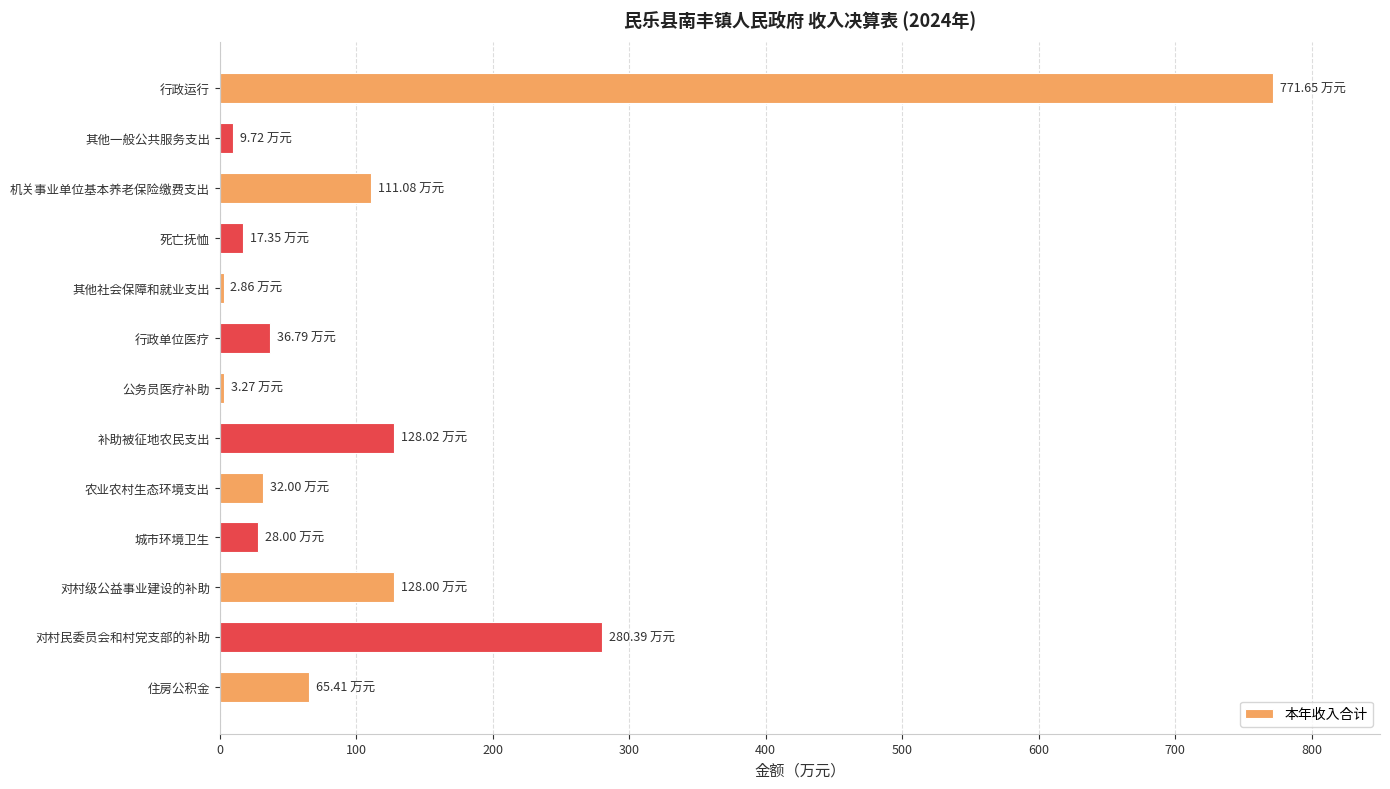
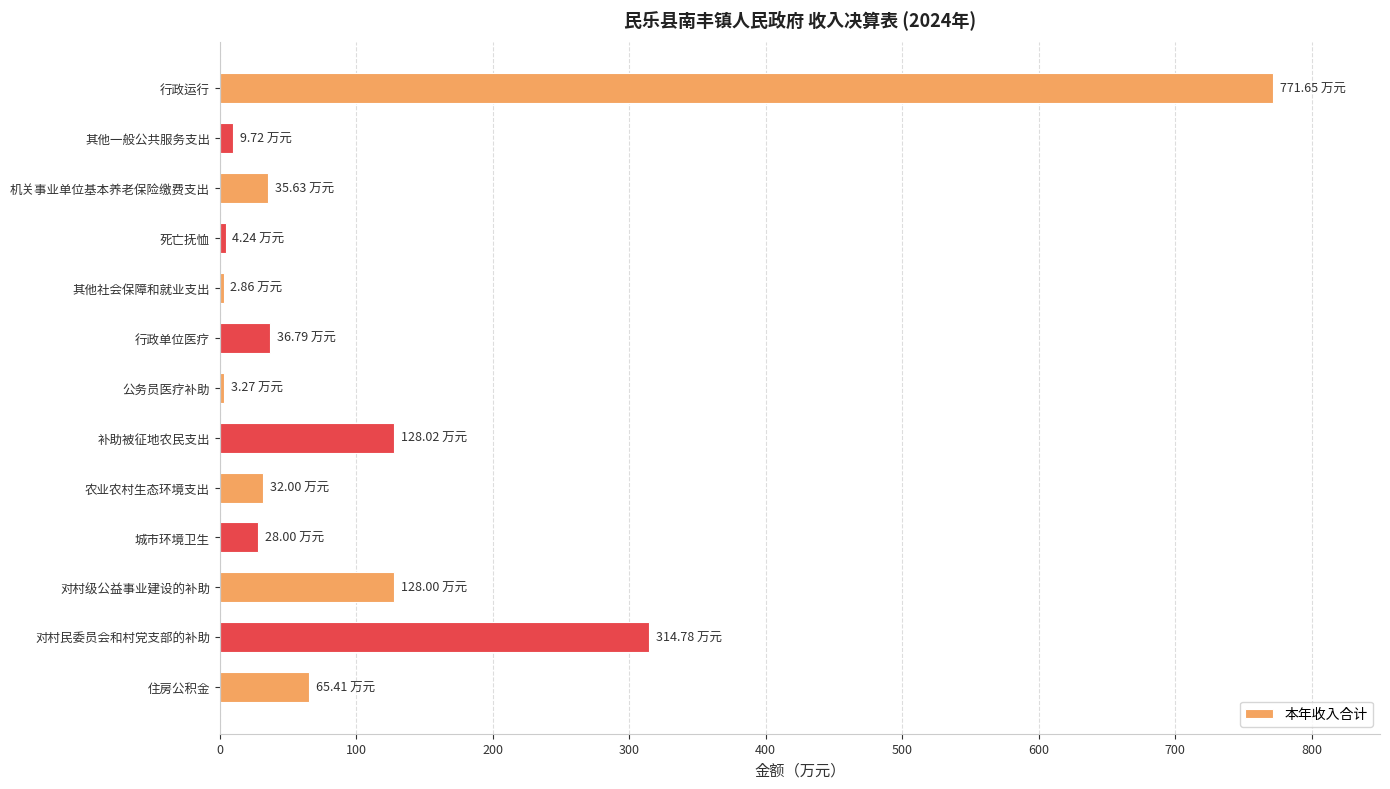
  {
    "行政运行": 771.65,
    "其他一般公共服务支出": 9.72,
-   "机关事业单位基本养老保险缴费支出": 111.08,
-   "死亡抚恤": 17.35,
+   "机关事业单位基本养老保险缴费支出": 35.63,
+   "死亡抚恤": 4.24,
    "其他社会保障和就业支出": 2.86,
    "行政单位医疗": 36.79,
    "公务员医疗补助": 3.27,
    "补助被征地农民支出": 128.02,
    "农业农村生态环境支出": 32.00,
    "城市环境卫生": 28.00,
    "对村级公益事业建设的补助": 128.00,
-   "对村民委员会和村党支部的补助": 280.39,
+   "对村民委员会和村党支部的补助": 314.78,
    "住房公积金": 65.41
  }
